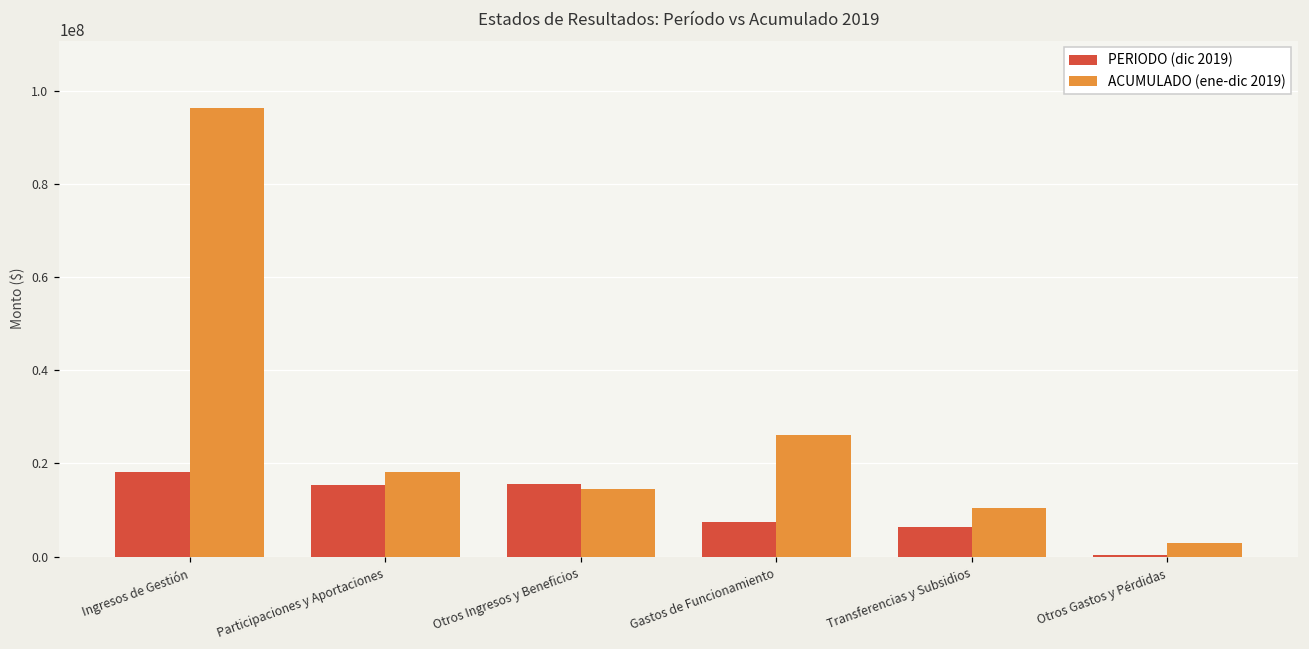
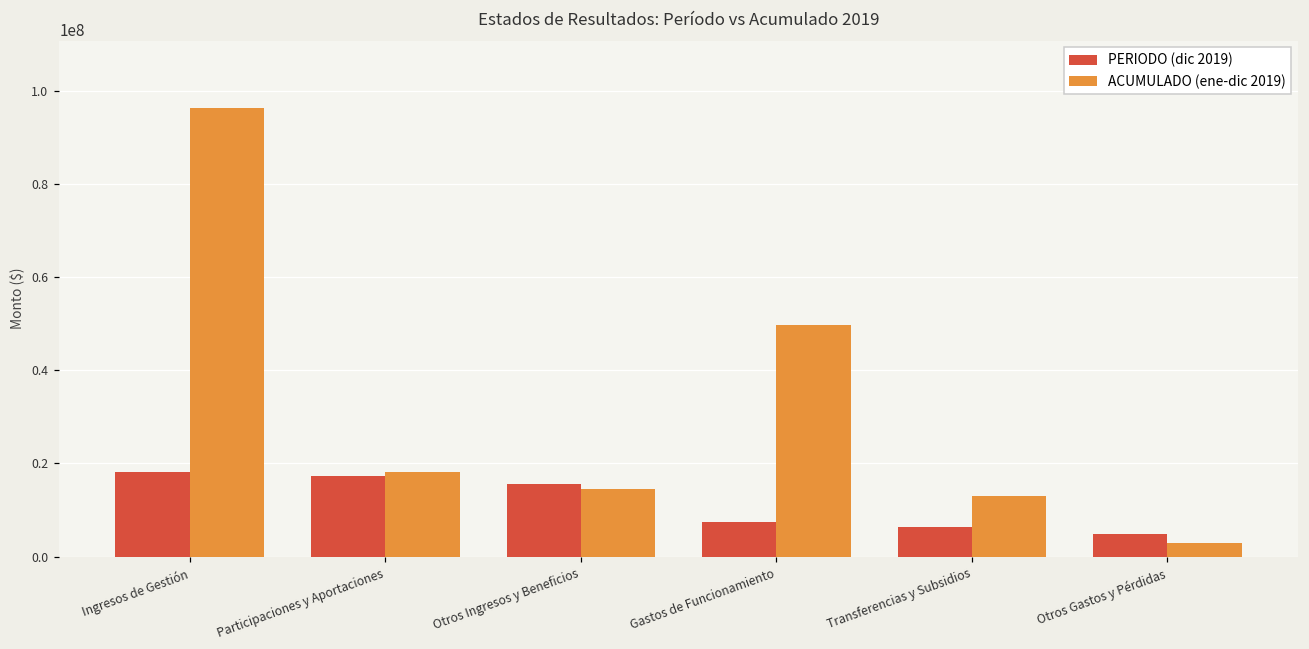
  {
    "PERIODO (dic 2019)": {
      "Ingresos de Gestión": 18000000,
-     "Participaciones y Aportaciones": 15000000,
+     "Participaciones y Aportaciones": 17000000,
      "Otros Ingresos y Beneficios": 16000000,
      "Gastos de Funcionamiento": 7000000,
      "Transferencias y Subsidios": 6000000,
-     "Otros Gastos y Pérdidas": 0
+     "Otros Gastos y Pérdidas": 5000000
    },
    "ACUMULADO (ene-dic 2019)": {
      "Ingresos de Gestión": 96000000,
      "Participaciones y Aportaciones": 18000000,
      "Otros Ingresos y Beneficios": 14000000,
-     "Gastos de Funcionamiento": 26000000,
-     "Transferencias y Subsidios": 10000000,
+     "Gastos de Funcionamiento": 50000000,
+     "Transferencias y Subsidios": 13000000,
      "Otros Gastos y Pérdidas": 3000000
    }
  }
